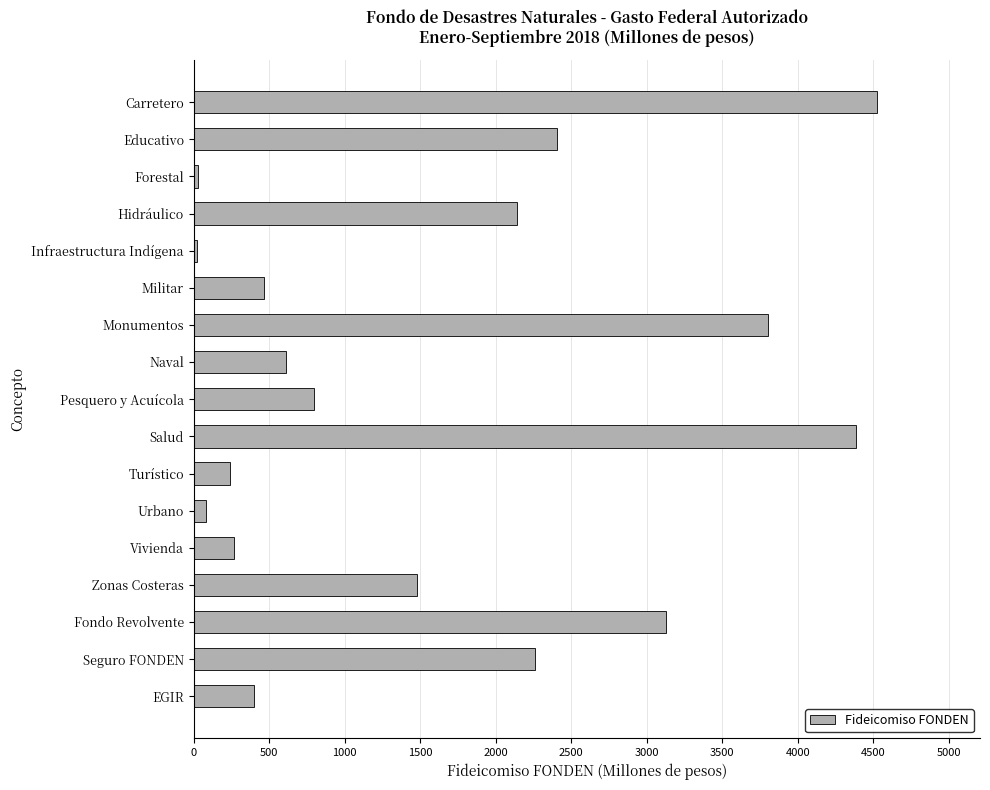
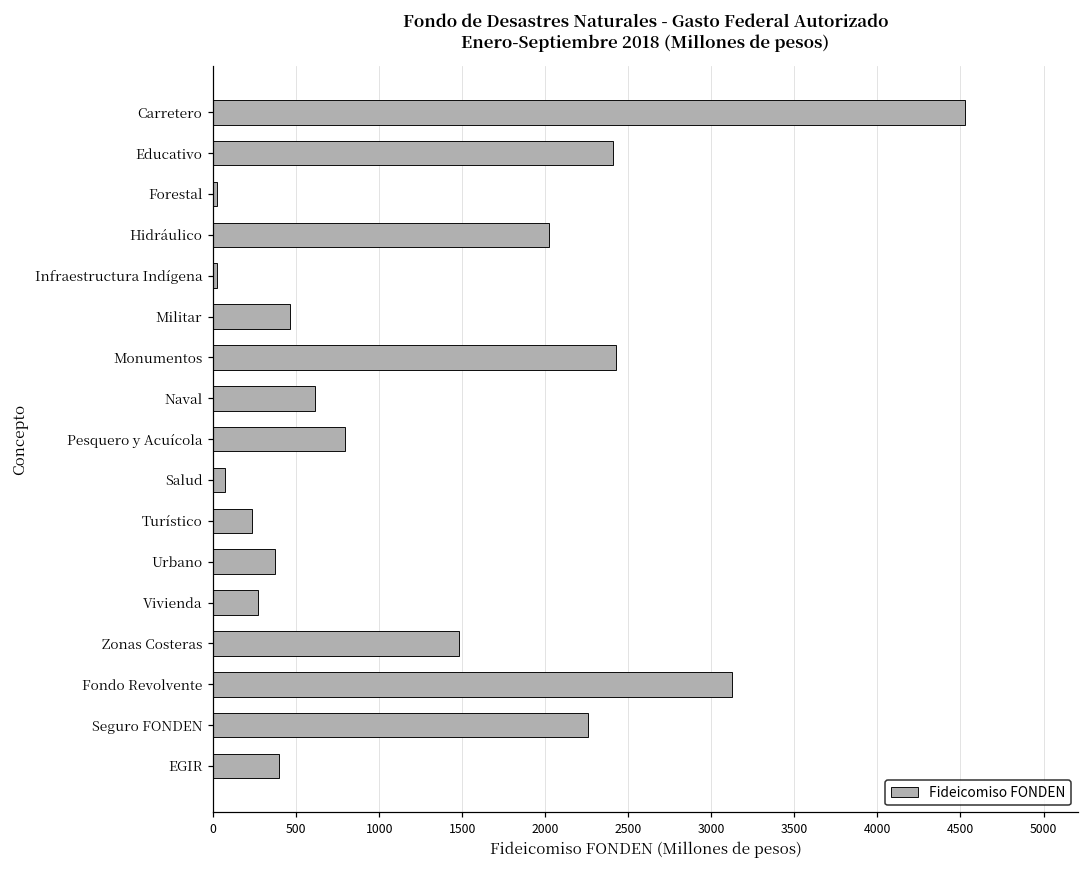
  {
    "Carretero": 4530,
    "Educativo": 2410,
    "Forestal": 30,
-   "Hidráulico": 2140,
+   "Hidráulico": 2020,
    "Infraestructura Indígena": 30,
    "Militar": 460,
-   "Monumentos": 3800,
+   "Monumentos": 2430,
    "Naval": 610,
    "Pesquero y Acuícola": 790,
-   "Salud": 4390,
+   "Salud": 70,
    "Turístico": 240,
-   "Urbano": 80,
+   "Urbano": 370,
    "Vivienda": 270,
    "Zonas Costeras": 1480,
    "Fondo Revolvente": 3130,
    "Seguro FONDEN": 2260,
    "EGIR": 400
  }
